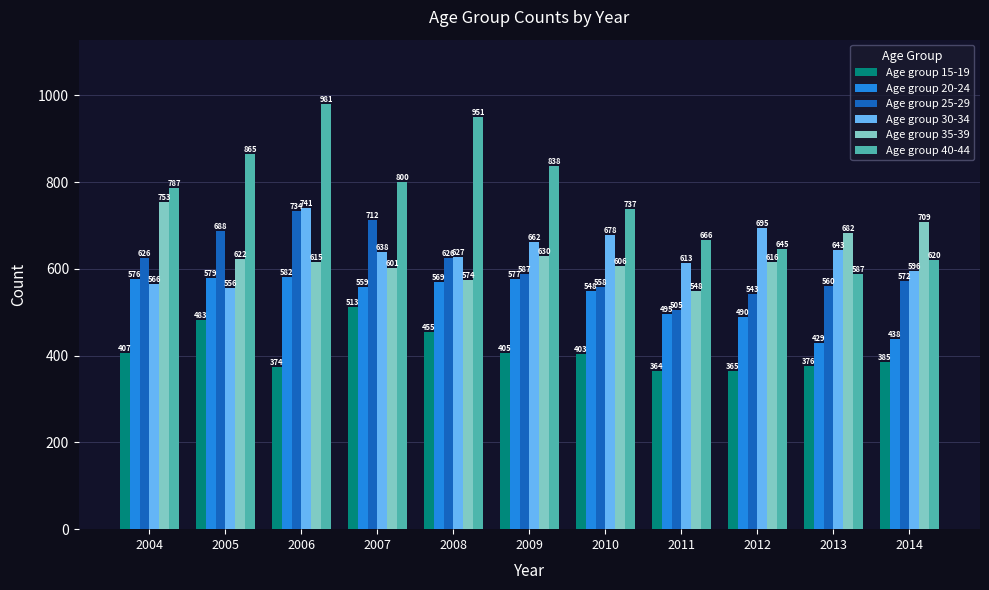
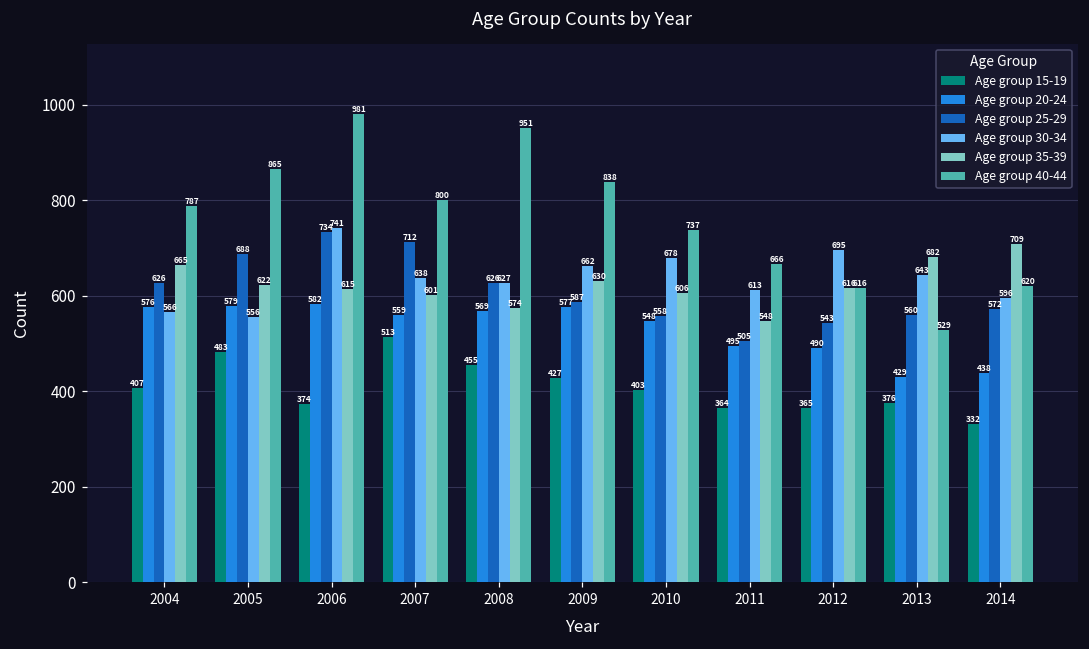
  {
    "Age group 15-19": {
      "2004": 407,
      "2005": 483,
      "2006": 374,
      "2007": 513,
      "2008": 455,
-     "2009": 405,
+     "2009": 427,
      "2010": 403,
      "2011": 364,
      "2012": 365,
      "2013": 376,
-     "2014": 385
+     "2014": 332
    },
    "Age group 30-34": {
      "2004": 566,
      "2005": 556,
      "2007": 638,
      "2009": 662,
      "2010": 678,
      "2011": 613,
      "2012": 695,
      "2013": 643,
      "2014": 596
    },
    "Age group 35-39": {
-     "2004": 753,
+     "2004": 665,
      "2005": 622,
      "2006": 615,
      "2007": 601,
      "2008": 574,
      "2009": 630,
      "2010": 606,
      "2011": 548,
      "2013": 682,
      "2014": 709
    },
    "Age group 40-44": {
      "2004": 787,
      "2005": 865,
      "2006": 981,
      "2007": 800,
      "2008": 951,
      "2009": 838,
      "2010": 737,
      "2011": 666,
-     "2012": 645,
-     "2013": 587,
+     "2012": 616,
+     "2013": 529,
      "2014": 620
    }
  }
